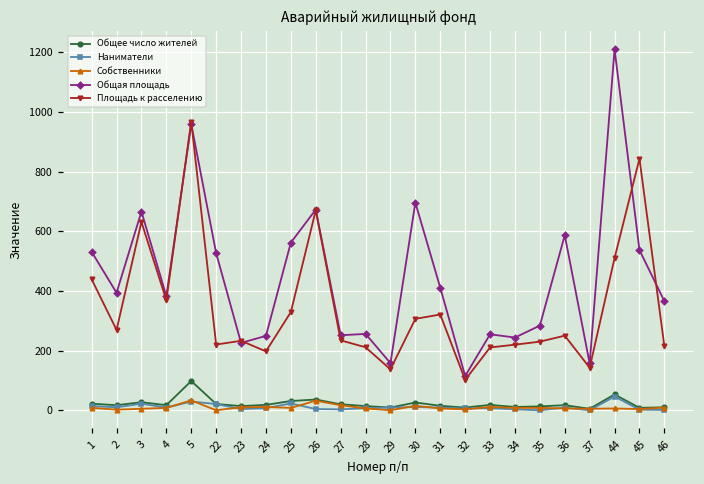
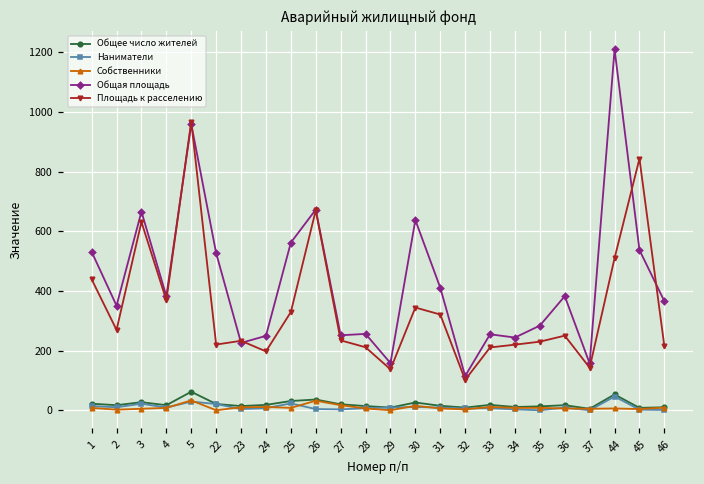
  {
    "Общее число жителей": {
-     "5": 100,
+     "5": 60,
      "30": 30
    },
    "Наниматели": {
      "26": 0,
      "27": 0
    },
    "Собственники": {
      "3": 10,
      "22": 0,
      "25": 10,
      "44": 10
    },
    "Общая площадь": {
      "1": 530,
-     "2": 390,
+     "2": 350,
      "3": 670,
      "4": 380,
      "22": 530,
      "24": 250,
      "25": 560,
      "27": 250,
      "28": 260,
      "29": 160,
-     "30": 700,
+     "30": 640,
      "31": 410,
      "32": 110,
      "33": 250,
      "34": 240,
      "35": 280,
-     "36": 590,
+     "36": 380,
      "37": 160,
      "44": 1210,
      "45": 540,
      "46": 370
    },
    "Площадь к расселению": {
      "1": 440,
      "2": 270,
      "3": 630,
      "4": 370,
      "22": 220,
      "24": 200,
      "25": 330,
      "27": 230,
      "28": 210,
      "29": 140,
-     "30": 310,
+     "30": 340,
      "31": 320,
      "32": 100,
      "33": 210,
      "34": 220,
      "35": 230,
      "36": 250,
      "37": 140,
      "44": 510,
      "45": 840,
      "46": 210
    }
  }
